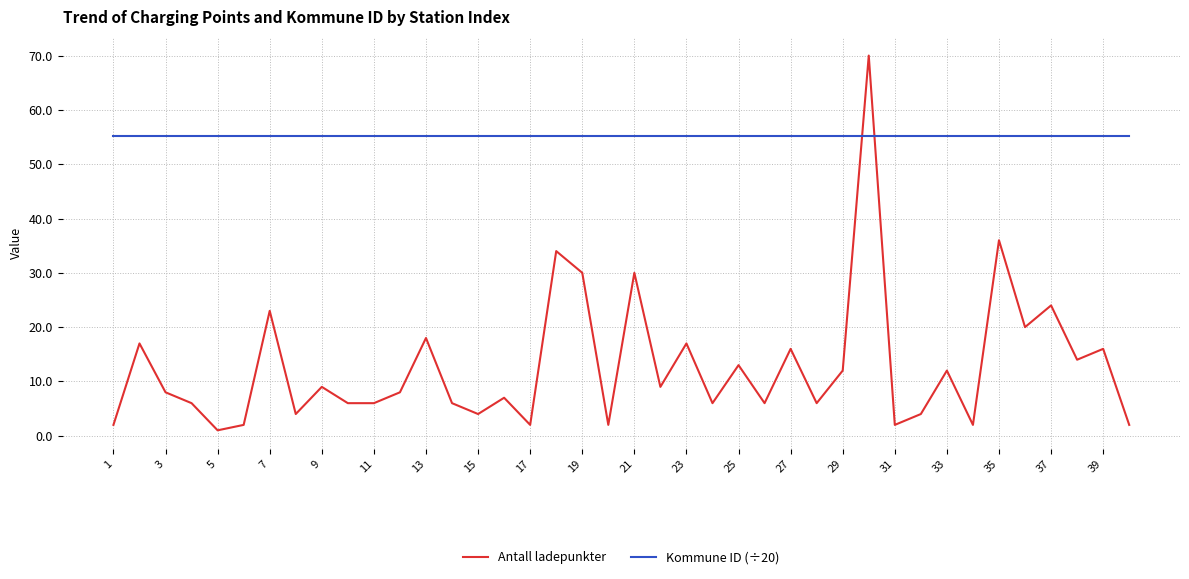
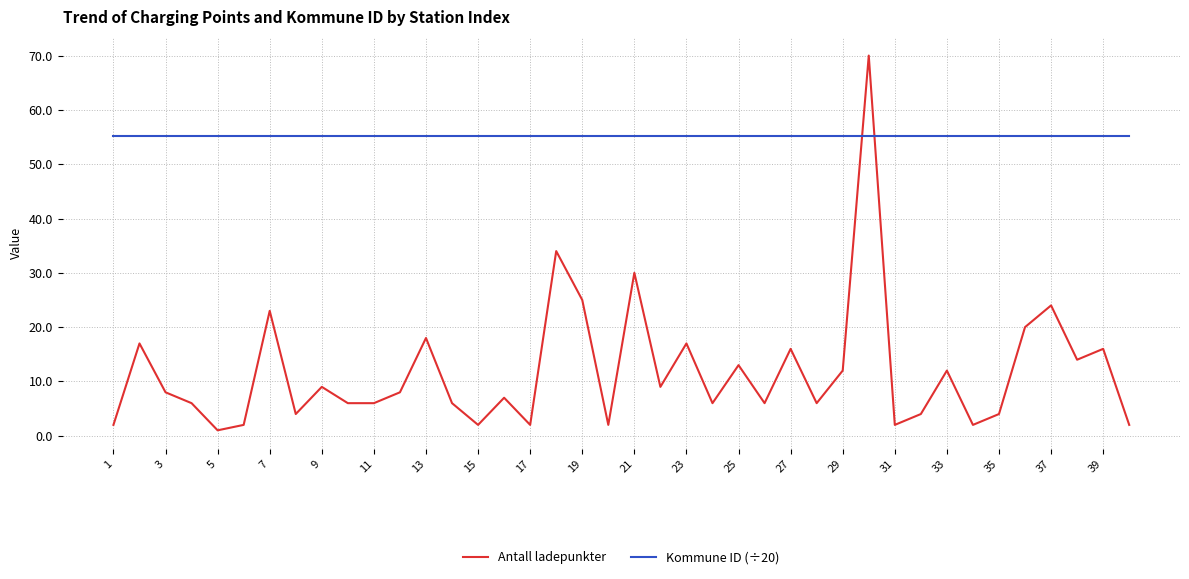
  {
    "Antall ladepunkter": {
      "1": 2,
      "3": 8,
      "5": 1,
      "7": 23,
      "9": 9,
      "11": 6,
      "13": 18,
-     "15": 4,
+     "15": 2,
      "17": 2,
-     "19": 30,
+     "19": 25,
      "21": 30,
      "23": 17,
      "25": 13,
      "27": 16,
      "29": 12,
      "31": 2,
      "33": 12,
-     "35": 36,
+     "35": 4,
      "37": 24,
      "39": 16
    },
    "Kommune ID (÷20)": {
      "1": 55,
      "3": 55,
      "5": 55,
      "7": 55,
      "9": 55,
      "11": 55,
      "13": 55,
      "15": 55,
      "17": 55,
      "19": 55,
      "21": 55,
      "23": 55,
      "25": 55,
      "27": 55,
      "29": 55,
      "31": 55,
      "33": 55,
      "35": 55,
      "37": 55,
      "39": 55
    }
  }
